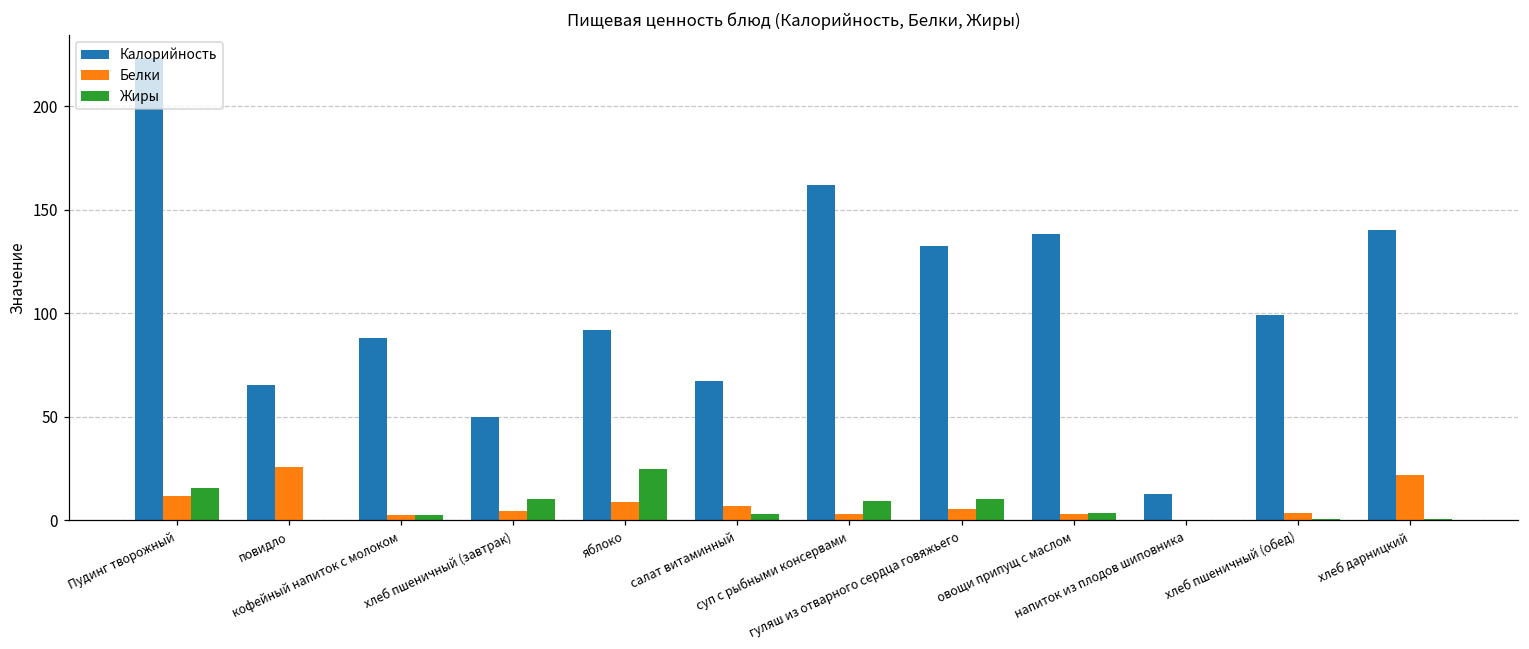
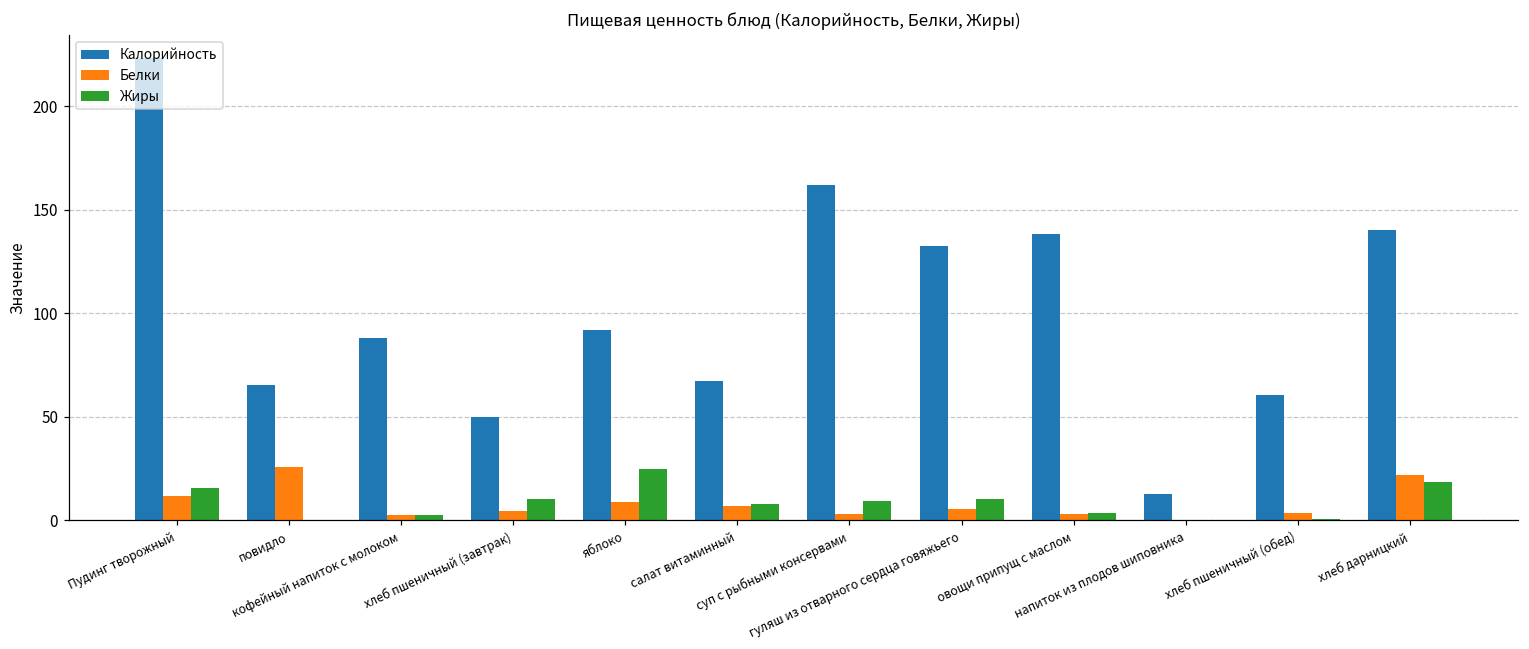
  {
    "Калорийность": {
      "повидло": 65,
      "кофейный напиток с молоком": 88,
      "хлеб пшеничный (завтрак)": 50,
      "яблоко": 92,
      "салат витаминный": 67,
      "суп с рыбными консервами": 162,
      "гуляш из отварного сердца говяжьего": 132,
      "овощи припущ с маслом": 139,
      "напиток из плодов шиповника": 13,
-     "хлеб пшеничный (обед)": 99,
+     "хлеб пшеничный (обед)": 61,
      "хлеб дарницкий": 140
    },
    "Белки": {
      "Пудинг творожный": 12,
      "повидло": 26,
      "кофейный напиток с молоком": 3,
      "хлеб пшеничный (завтрак)": 5,
      "яблоко": 9,
      "салат витаминный": 7,
      "суп с рыбными консервами": 3,
      "гуляш из отварного сердца говяжьего": 6,
      "овощи припущ с маслом": 3,
      "напиток из плодов шиповника": 0,
      "хлеб пшеничный (обед)": 3,
      "хлеб дарницкий": 22
    },
    "Жиры": {
      "Пудинг творожный": 16,
      "повидло": 0,
      "кофейный напиток с молоком": 3,
      "хлеб пшеничный (завтрак)": 10,
      "яблоко": 25,
-     "салат витаминный": 3,
+     "салат витаминный": 8,
      "суп с рыбными консервами": 9,
      "гуляш из отварного сердца говяжьего": 11,
      "овощи припущ с маслом": 3,
-     "хлеб дарницкий": 0
+     "хлеб дарницкий": 19
    }
  }
